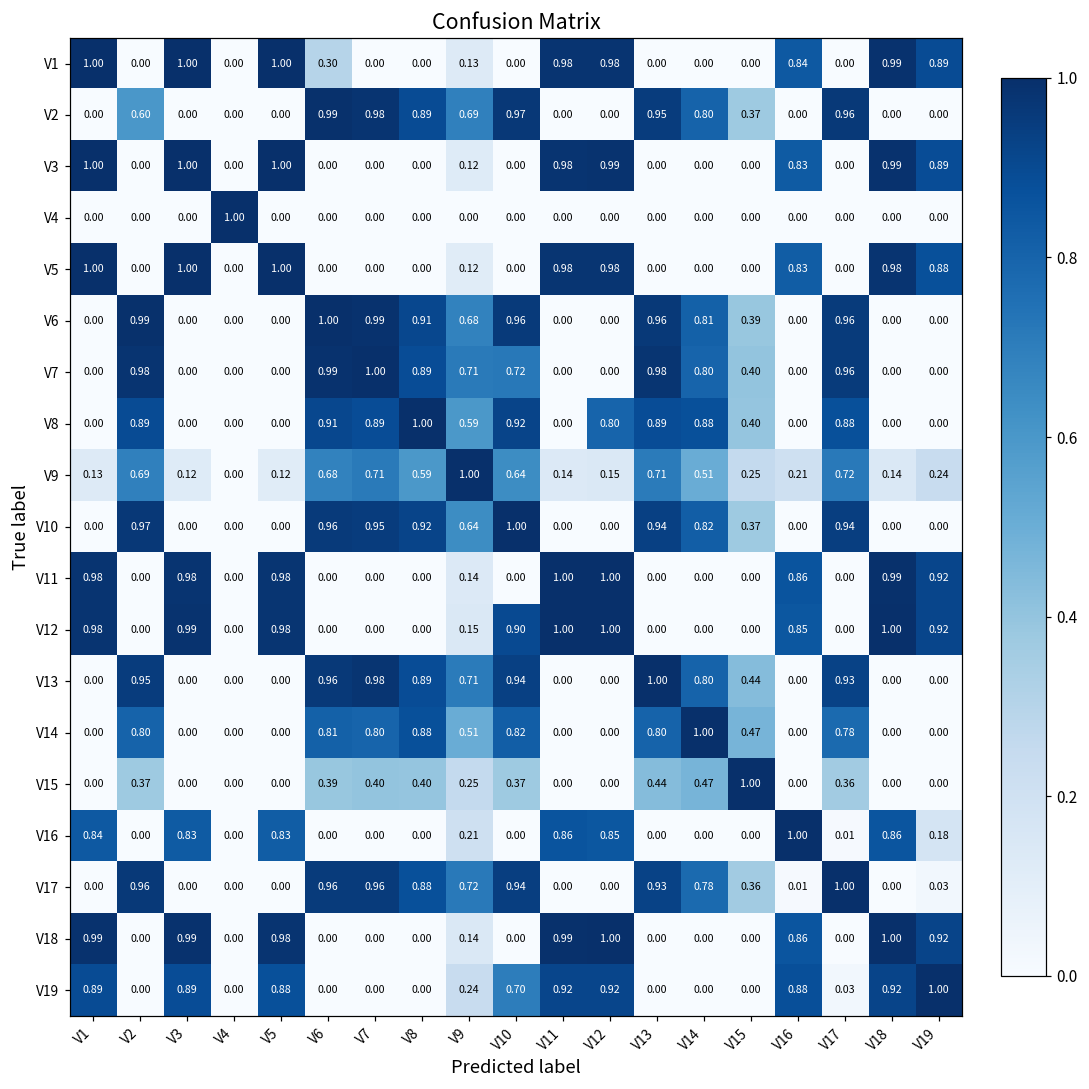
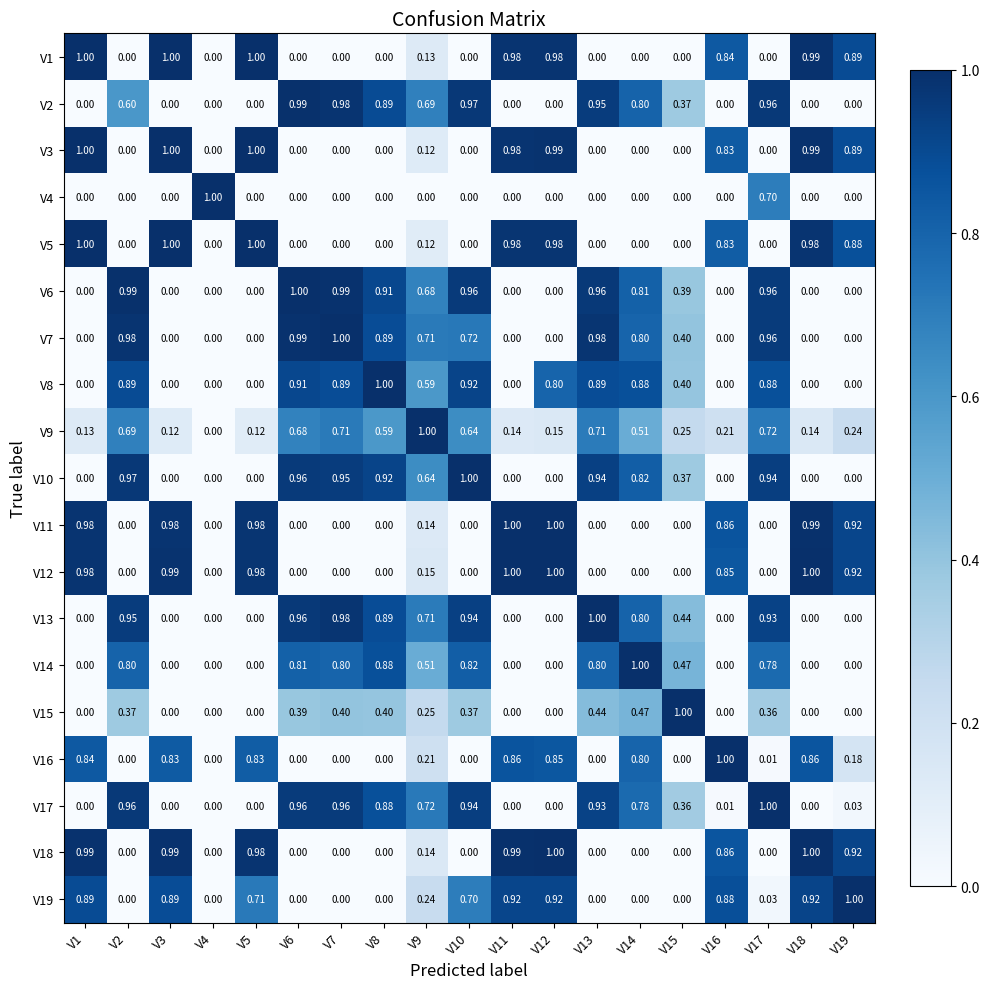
  {
    "V1": {
      "V1": 1.00,
      "V2": 0.00,
      "V3": 1.00,
      "V4": 0.00,
      "V5": 1.00,
-     "V6": 0.30,
+     "V6": 0.00,
      "V7": 0.00,
      "V8": 0.00,
      "V9": 0.13,
      "V10": 0.00,
      "V11": 0.98,
      "V12": 0.98,
      "V13": 0.00,
      "V14": 0.00,
      "V15": 0.00,
      "V16": 0.84,
      "V17": 0.00,
      "V18": 0.99,
      "V19": 0.89
    },
    "V4": {
      "V1": 0.00,
      "V2": 0.00,
      "V3": 0.00,
      "V4": 1.00,
      "V5": 0.00,
      "V6": 0.00,
      "V7": 0.00,
      "V8": 0.00,
      "V9": 0.00,
      "V10": 0.00,
      "V11": 0.00,
      "V12": 0.00,
      "V13": 0.00,
      "V14": 0.00,
      "V15": 0.00,
      "V16": 0.00,
-     "V17": 0.00,
+     "V17": 0.70,
      "V18": 0.00,
      "V19": 0.00
    },
    "V12": {
      "V1": 0.98,
      "V2": 0.00,
      "V3": 0.99,
      "V4": 0.00,
      "V5": 0.98,
      "V6": 0.00,
      "V7": 0.00,
      "V8": 0.00,
      "V9": 0.15,
-     "V10": 0.90,
+     "V10": 0.00,
      "V11": 1.00,
      "V12": 1.00,
      "V13": 0.00,
      "V14": 0.00,
      "V15": 0.00,
      "V16": 0.85,
      "V17": 0.00,
      "V18": 1.00,
      "V19": 0.92
    },
    "V16": {
      "V1": 0.84,
      "V2": 0.00,
      "V3": 0.83,
      "V4": 0.00,
      "V5": 0.83,
      "V6": 0.00,
      "V7": 0.00,
      "V8": 0.00,
      "V9": 0.21,
      "V10": 0.00,
      "V11": 0.86,
      "V12": 0.85,
      "V13": 0.00,
-     "V14": 0.00,
+     "V14": 0.80,
      "V15": 0.00,
      "V16": 1.00,
      "V17": 0.01,
      "V18": 0.86,
      "V19": 0.18
    },
    "V19": {
      "V1": 0.89,
      "V2": 0.00,
      "V3": 0.89,
      "V4": 0.00,
-     "V5": 0.88,
+     "V5": 0.71,
      "V6": 0.00,
      "V7": 0.00,
      "V8": 0.00,
      "V9": 0.24,
      "V10": 0.70,
      "V11": 0.92,
      "V12": 0.92,
      "V13": 0.00,
      "V14": 0.00,
      "V15": 0.00,
      "V16": 0.88,
      "V17": 0.03,
      "V18": 0.92,
      "V19": 1.00
    }
  }
